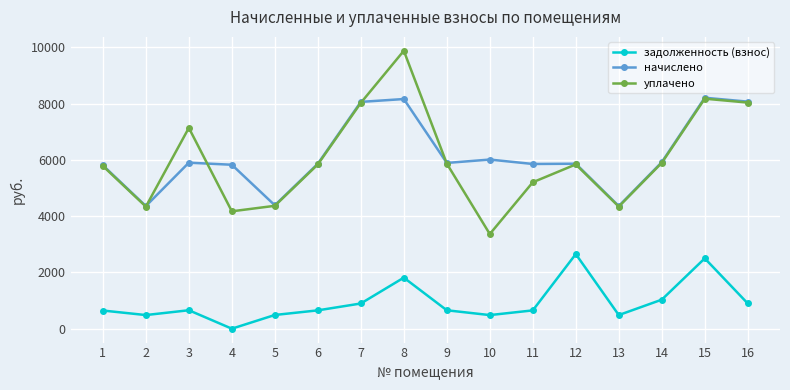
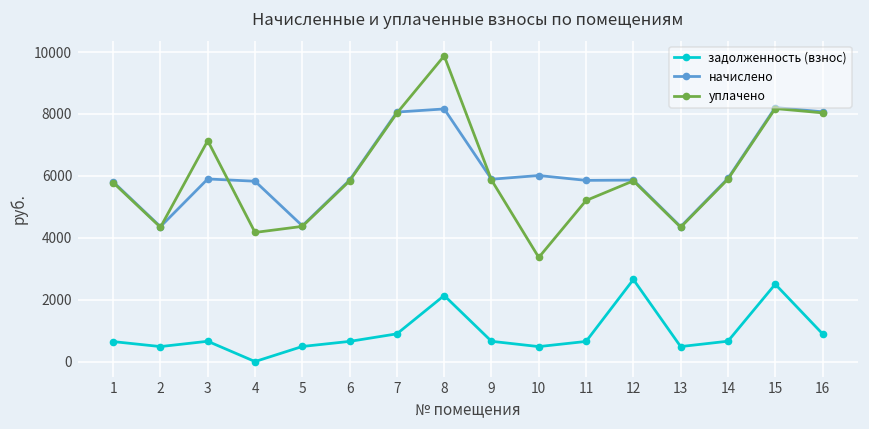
  {
    "задолженность (взнос)": {
      "1": 600,
      "2": 500,
      "3": 700,
      "4": 0,
      "5": 500,
      "6": 700,
      "7": 900,
-     "8": 1800,
+     "8": 2100,
      "9": 700,
      "10": 500,
      "11": 700,
      "12": 2700,
      "13": 500,
-     "14": 1000,
+     "14": 700,
      "15": 2500,
      "16": 900
    },
    "начислено": {
      "3": 5900,
      "4": 5800,
      "8": 8200,
      "10": 6000,
      "11": 5900
    },
    "уплачено": {
      "3": 7100,
      "4": 4200,
      "8": 9900,
      "10": 3400,
      "11": 5200
    }
  }
